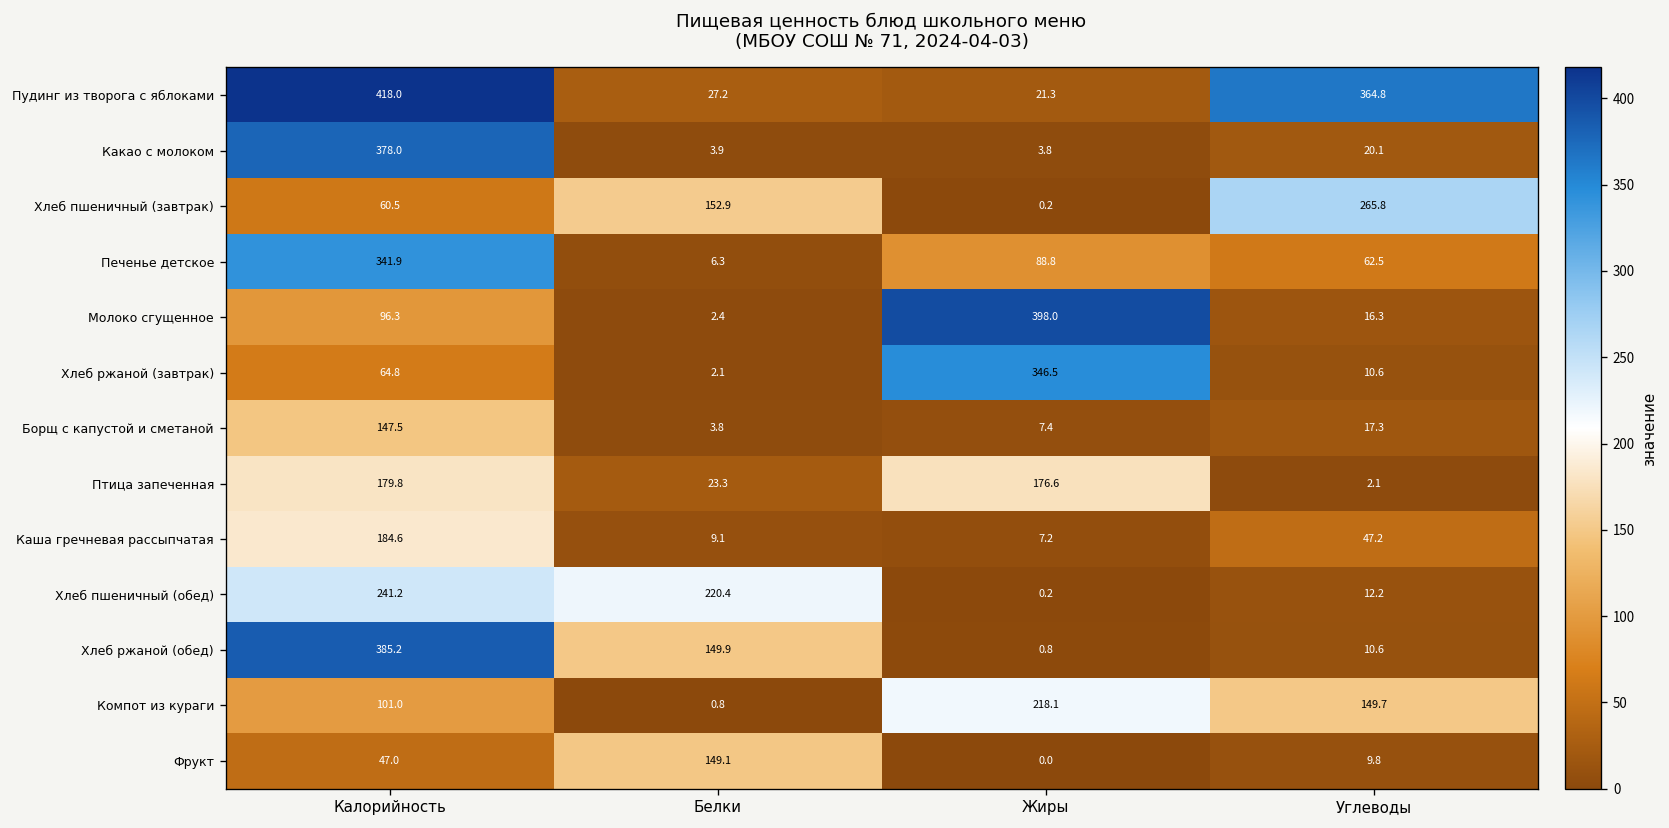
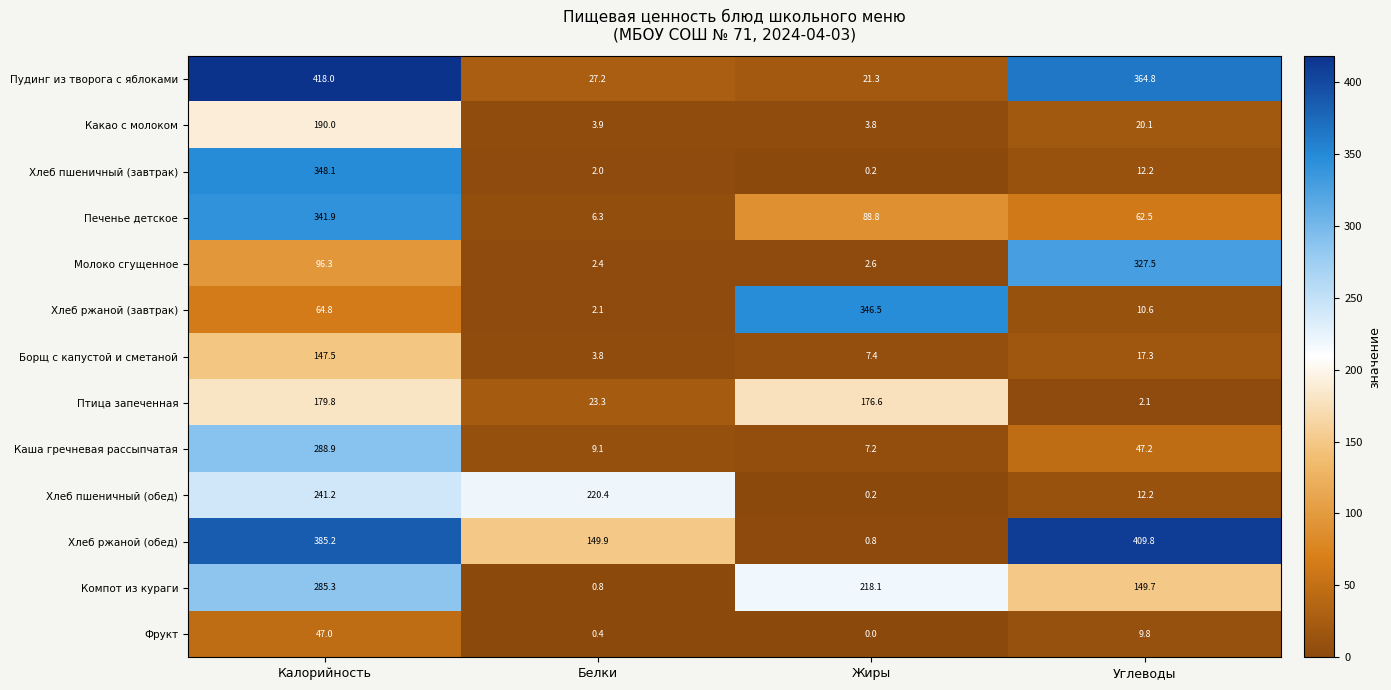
  {
    "Пудинг из творога с яблоками": {
      "Калорийность": 418.0,
      "Белки": 27.2,
      "Жиры": 21.3,
      "Углеводы": 364.8
    },
    "Какао с молоком": {
-     "Калорийность": 378.0,
+     "Калорийность": 190.0,
      "Белки": 3.9,
      "Жиры": 3.8,
      "Углеводы": 20.1
    },
    "Хлеб пшеничный (завтрак)": {
-     "Калорийность": 60.5,
-     "Белки": 152.9,
+     "Калорийность": 348.1,
+     "Белки": 2.0,
      "Жиры": 0.2,
-     "Углеводы": 265.8
+     "Углеводы": 12.2
    },
    "Печенье детское": {
      "Калорийность": 341.9,
      "Белки": 6.3,
      "Жиры": 88.8,
      "Углеводы": 62.5
    },
    "Молоко сгущенное": {
      "Калорийность": 96.3,
      "Белки": 2.4,
-     "Жиры": 398.0,
-     "Углеводы": 16.3
+     "Жиры": 2.6,
+     "Углеводы": 327.5
    },
    "Хлеб ржаной (завтрак)": {
      "Калорийность": 64.8,
      "Белки": 2.1,
      "Жиры": 346.5,
      "Углеводы": 10.6
    },
    "Борщ с капустой и сметаной": {
      "Калорийность": 147.5,
      "Белки": 3.8,
      "Жиры": 7.4,
      "Углеводы": 17.3
    },
    "Птица запеченная": {
      "Калорийность": 179.8,
      "Белки": 23.3,
      "Жиры": 176.6,
      "Углеводы": 2.1
    },
    "Каша гречневая рассыпчатая": {
-     "Калорийность": 184.6,
+     "Калорийность": 288.9,
      "Белки": 9.1,
      "Жиры": 7.2,
      "Углеводы": 47.2
    },
    "Хлеб пшеничный (обед)": {
      "Калорийность": 241.2,
      "Белки": 220.4,
      "Жиры": 0.2,
      "Углеводы": 12.2
    },
    "Хлеб ржаной (обед)": {
      "Калорийность": 385.2,
      "Белки": 149.9,
      "Жиры": 0.8,
-     "Углеводы": 10.6
+     "Углеводы": 409.8
    },
    "Компот из кураги": {
-     "Калорийность": 101.0,
+     "Калорийность": 285.3,
      "Белки": 0.8,
      "Жиры": 218.1,
      "Углеводы": 149.7
    },
    "Фрукт": {
      "Калорийность": 47.0,
-     "Белки": 149.1,
+     "Белки": 0.4,
      "Жиры": 0.0,
      "Углеводы": 9.8
    }
  }
